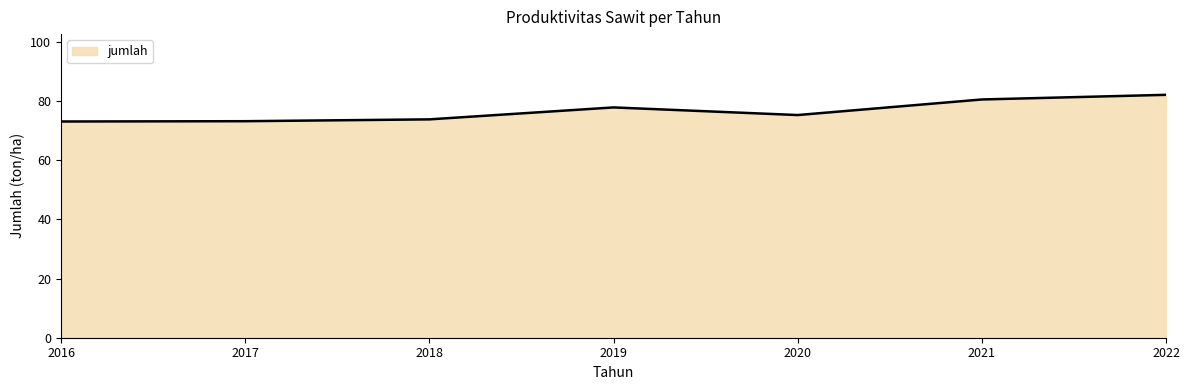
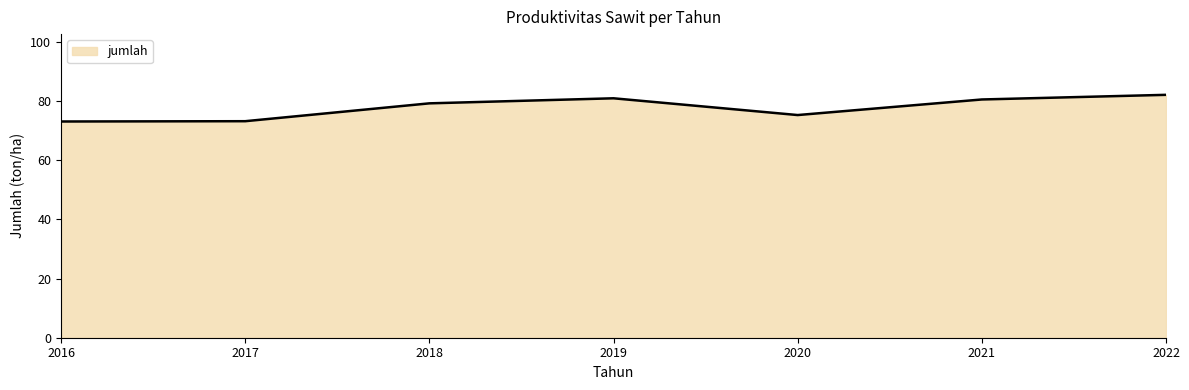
  {
    "2016": 73,
    "2017": 73,
-   "2018": 74,
-   "2019": 78,
+   "2018": 79,
+   "2019": 81,
    "2020": 75,
    "2021": 81,
    "2022": 82
  }
